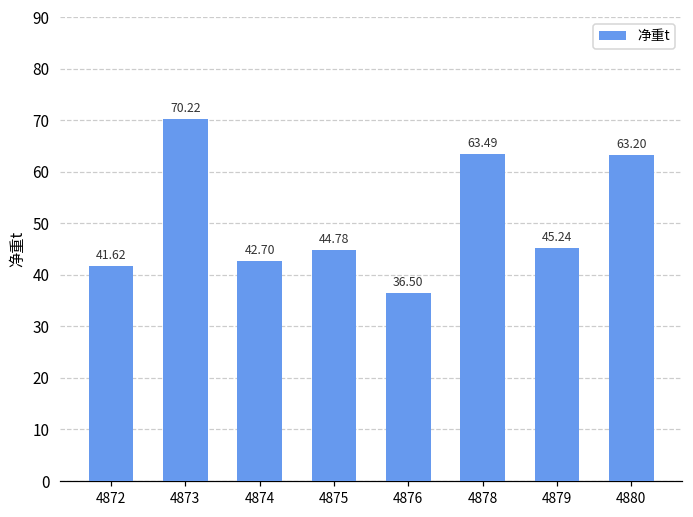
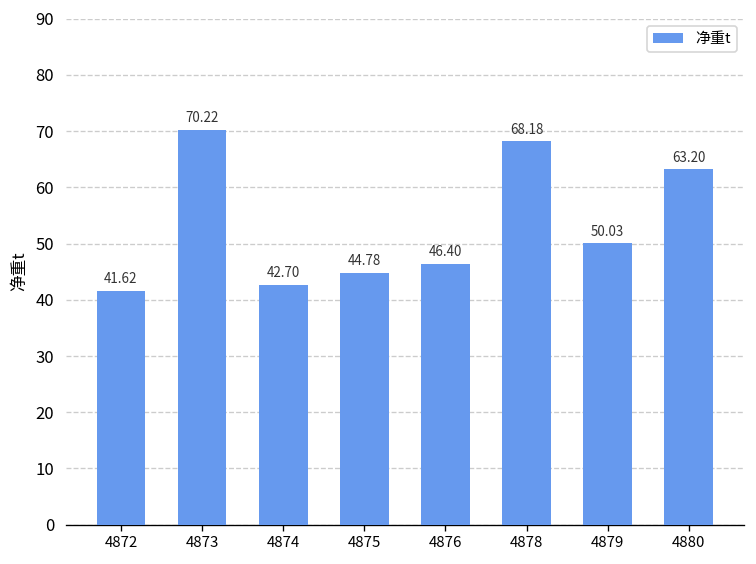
  {
    "4872": 41.62,
    "4873": 70.22,
    "4874": 42.70,
    "4875": 44.78,
-   "4876": 36.50,
-   "4878": 63.49,
-   "4879": 45.24,
+   "4876": 46.40,
+   "4878": 68.18,
+   "4879": 50.03,
    "4880": 63.20
  }
